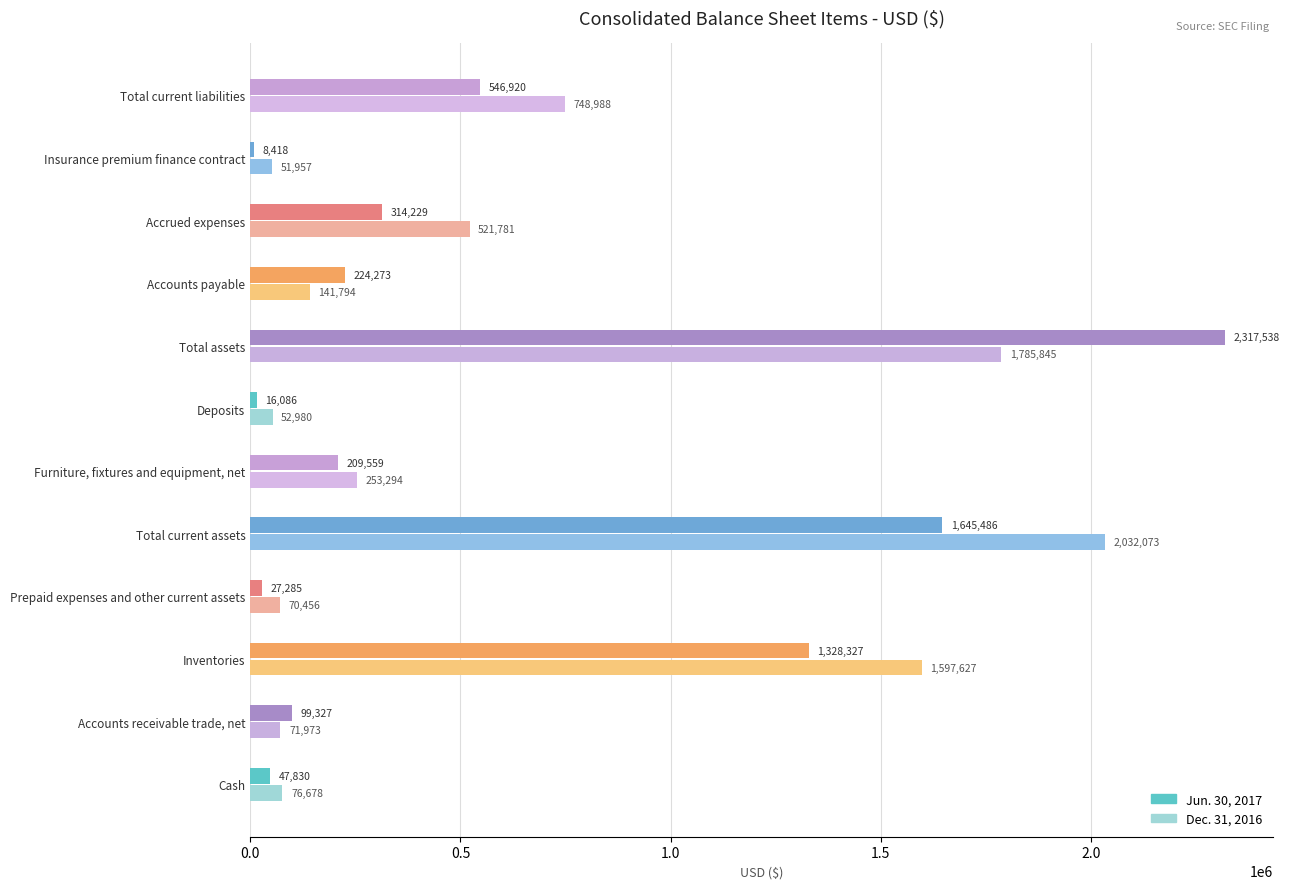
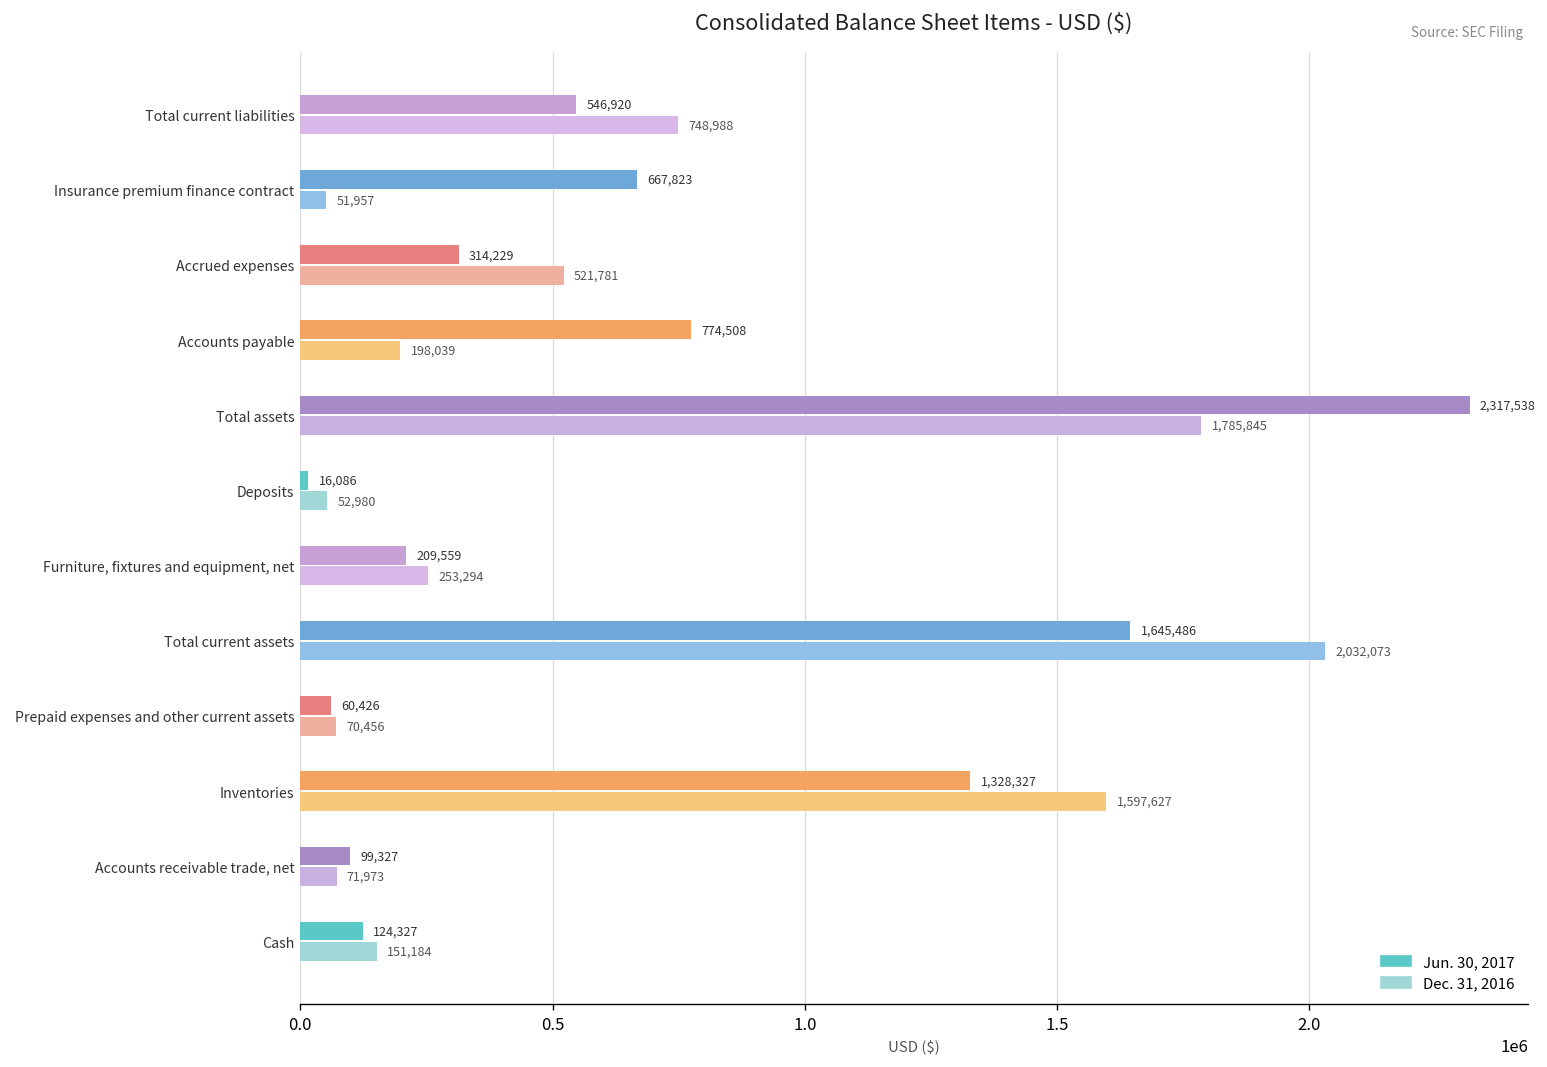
  {
    "Jun. 30, 2017": {
      "Total current liabilities": "546,920",
-     "Insurance premium finance contract": "8,418",
+     "Insurance premium finance contract": "667,823",
      "Accrued expenses": "314,229",
-     "Accounts payable": "224,273",
+     "Accounts payable": "774,508",
      "Total assets": "2,317,538",
      "Deposits": "16,086",
      "Furniture, fixtures and equipment, net": "209,559",
      "Total current assets": "1,645,486",
-     "Prepaid expenses and other current assets": "27,285",
+     "Prepaid expenses and other current assets": "60,426",
      "Inventories": "1,328,327",
      "Accounts receivable trade, net": "99,327",
-     "Cash": "47,830"
+     "Cash": "124,327"
    },
    "Dec. 31, 2016": {
      "Total current liabilities": "748,988",
      "Insurance premium finance contract": "51,957",
      "Accrued expenses": "521,781",
-     "Accounts payable": "141,794",
+     "Accounts payable": "198,039",
      "Total assets": "1,785,845",
      "Deposits": "52,980",
      "Furniture, fixtures and equipment, net": "253,294",
      "Total current assets": "2,032,073",
      "Prepaid expenses and other current assets": "70,456",
      "Inventories": "1,597,627",
      "Accounts receivable trade, net": "71,973",
-     "Cash": "76,678"
+     "Cash": "151,184"
    }
  }
